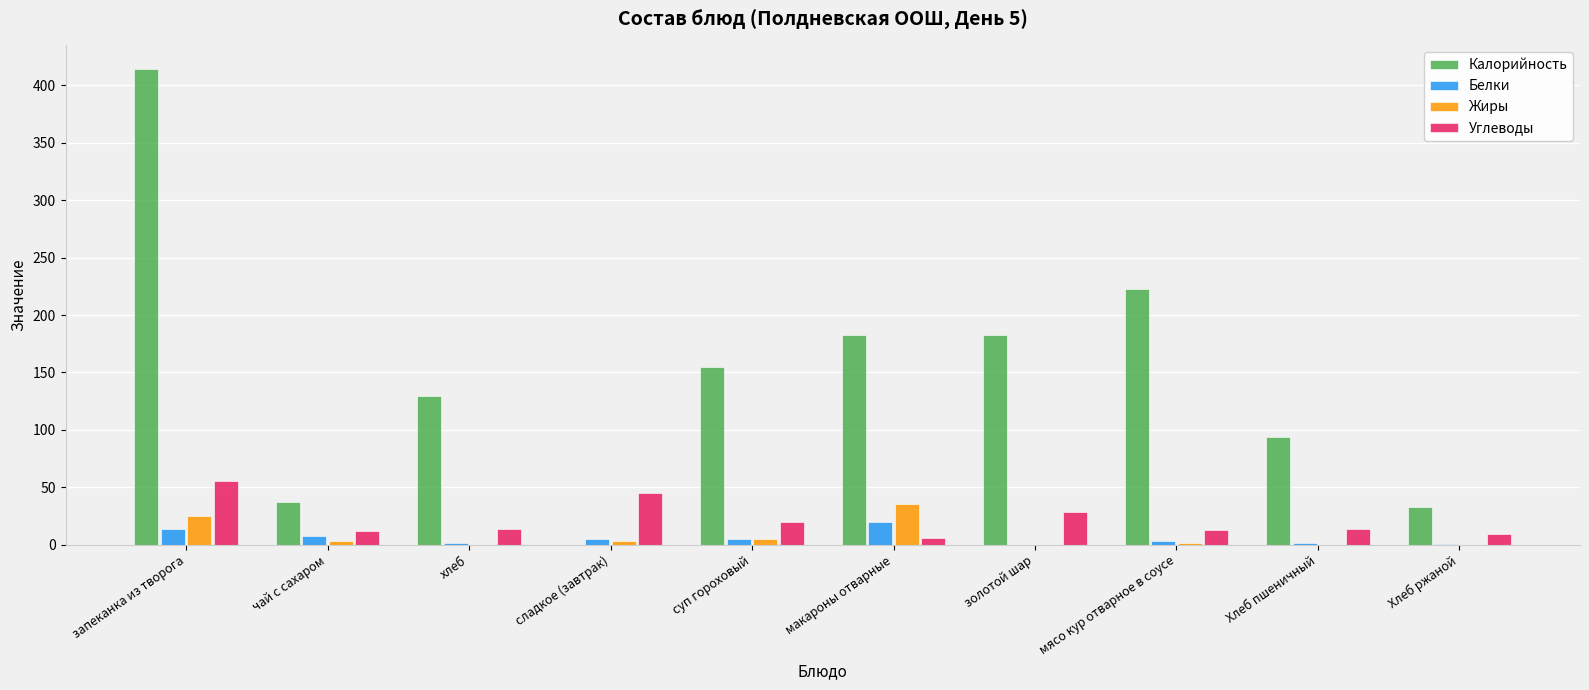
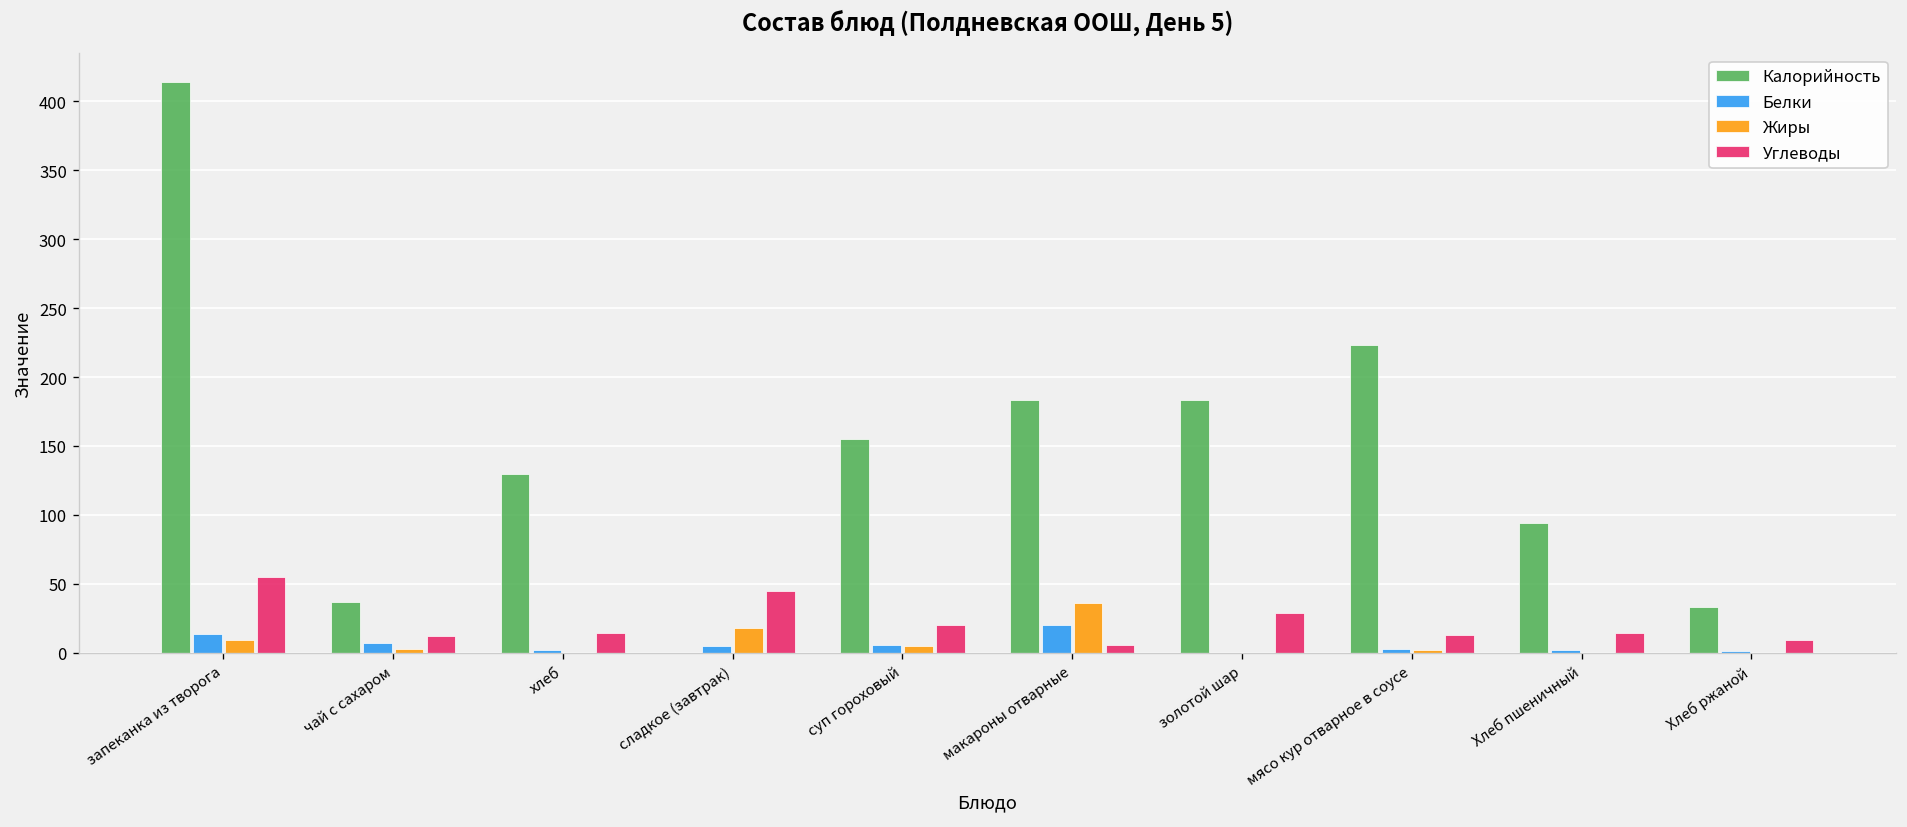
  {
    "Калорийность": {
      "запеканка из творога": 414,
      "чай с сахаром": 37,
      "хлеб": 130,
      "сладкое (завтрак)": 0,
      "суп гороховый": 155,
      "макароны отварные": 183,
      "золотой шар": 183,
      "мясо кур отварное в соусе": 223,
      "Хлеб пшеничный": 94,
      "Хлеб ржаной": 33
    },
    "Белки": {
      "запеканка из творога": 14,
      "чай с сахаром": 7,
      "сладкое (завтрак)": 5,
      "суп гороховый": 5,
      "макароны отварные": 20,
      "золотой шар": 0,
      "мясо кур отварное в соусе": 3
    },
    "Жиры": {
-     "запеканка из творога": 25,
+     "запеканка из творога": 10,
      "чай с сахаром": 3,
      "хлеб": 0,
-     "сладкое (завтрак)": 3,
+     "сладкое (завтрак)": 18,
      "суп гороховый": 5,
      "макароны отварные": 36,
      "золотой шар": 0,
      "Хлеб пшеничный": 0,
      "Хлеб ржаной": 0
    },
    "Углеводы": {
      "запеканка из творога": 55,
      "чай с сахаром": 12,
      "хлеб": 14,
      "сладкое (завтрак)": 45,
      "суп гороховый": 20,
      "макароны отварные": 6,
      "золотой шар": 29,
      "мясо кур отварное в соусе": 13,
      "Хлеб пшеничный": 14,
      "Хлеб ржаной": 9
    }
  }
